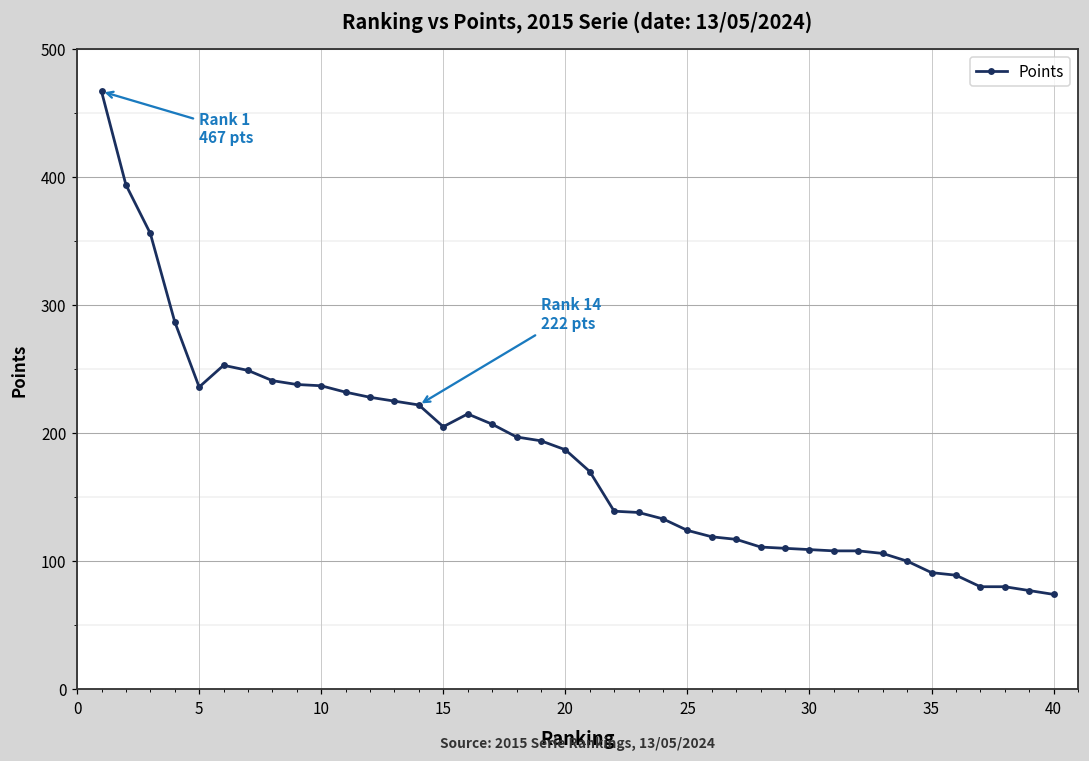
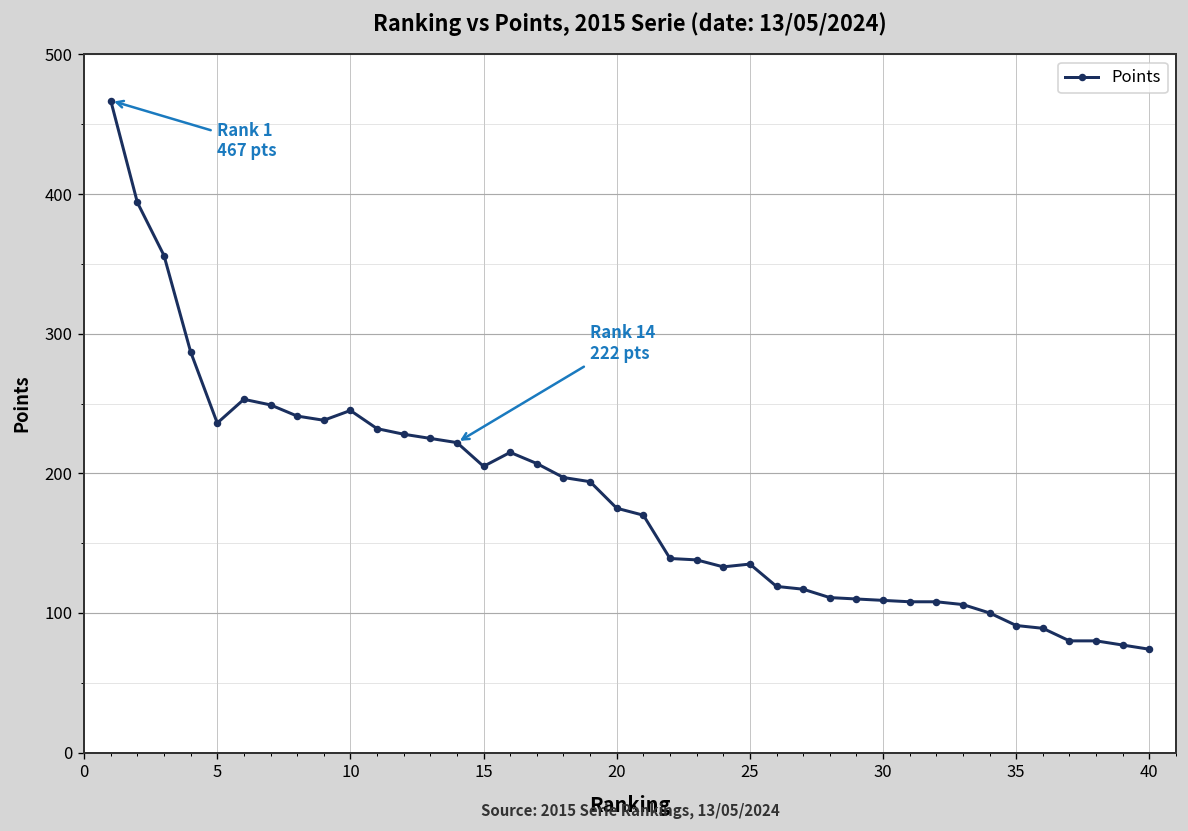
  {
    "5": 236,
-   "10": 237,
+   "10": 245,
    "15": 205,
-   "20": 187,
-   "25": 124,
+   "20": 175,
+   "25": 135,
    "30": 109,
    "35": 91,
    "40": 74
  }
